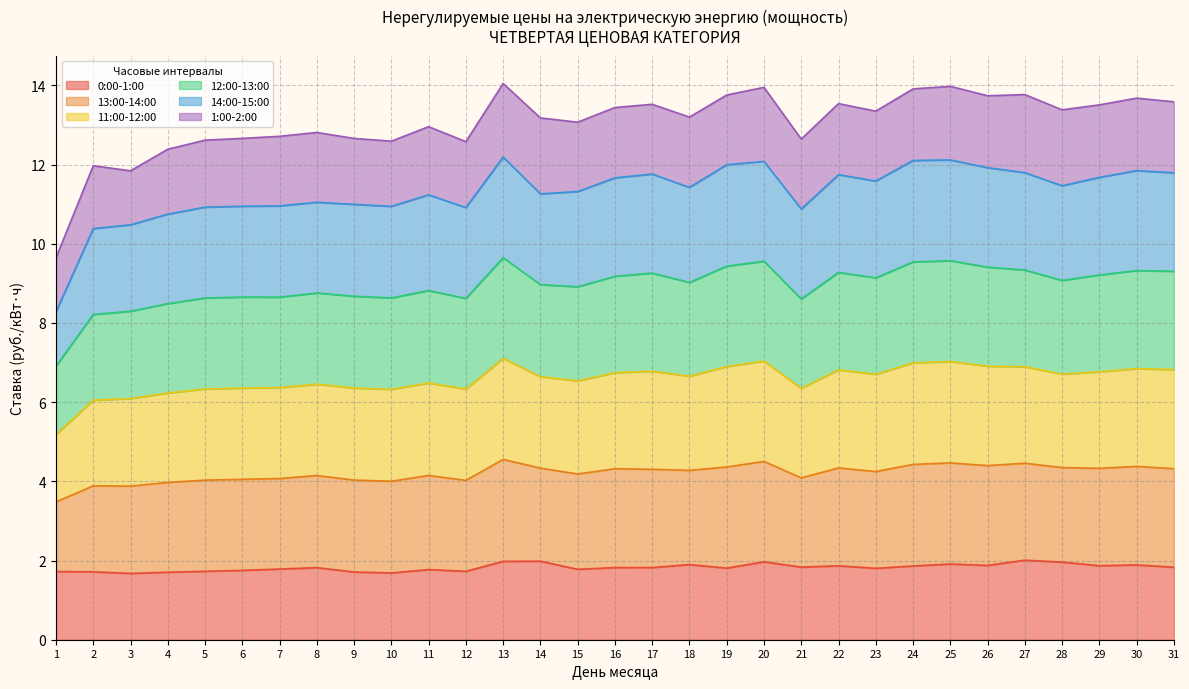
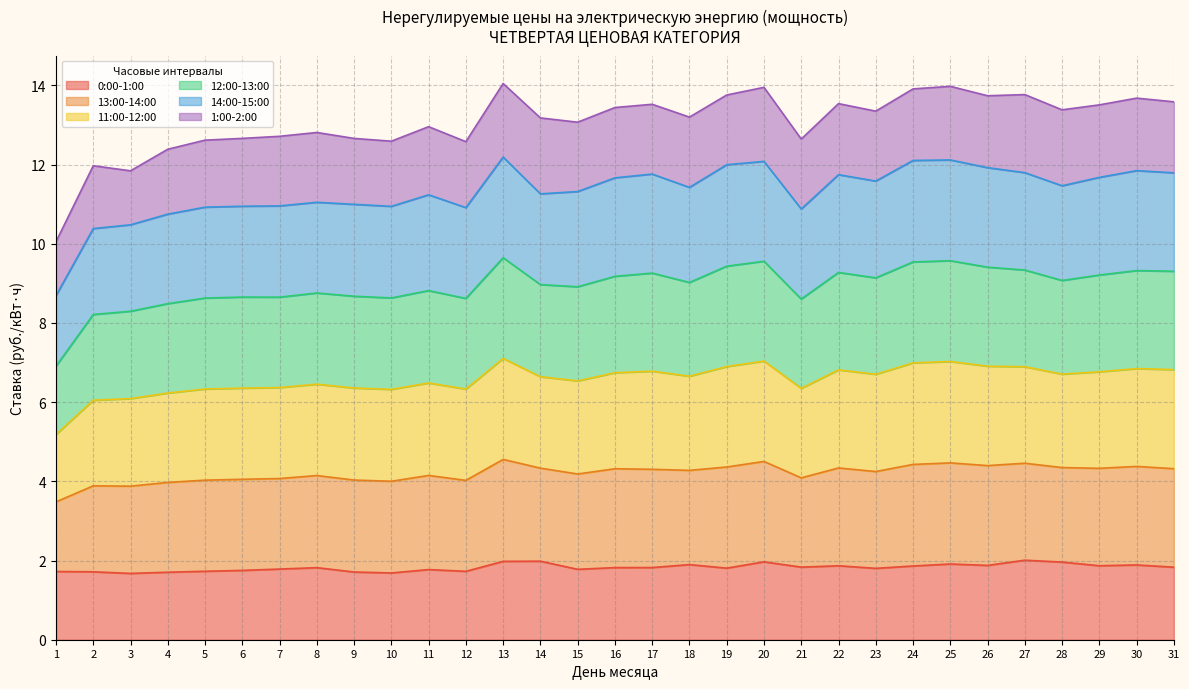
  {
    "12:00-13:00": {
      "1": 1.7,
      "2": 2.2,
      "3": 2.2,
      "4": 2.3,
      "5": 2.3,
      "6": 2.3,
      "7": 2.3,
      "8": 2.3,
      "9": 2.3,
      "10": 2.3,
      "11": 2.3,
      "12": 2.3,
      "13": 2.5,
      "14": 2.3,
      "15": 2.4,
      "16": 2.4,
      "17": 2.5,
      "18": 2.4,
      "19": 2.5,
      "20": 2.5,
      "21": 2.3,
      "22": 2.5,
      "23": 2.4,
      "24": 2.5,
      "25": 2.5,
      "26": 2.5,
      "27": 2.4,
      "28": 2.4,
      "29": 2.4,
      "30": 2.5,
      "31": 2.5
    },
    "14:00-15:00": {
-     "1": 1.4,
+     "1": 1.8,
      "2": 2.2,
      "3": 2.2,
      "4": 2.3,
      "5": 2.3,
      "6": 2.3,
      "7": 2.3,
      "8": 2.3,
      "9": 2.3,
      "10": 2.3,
      "11": 2.4,
      "12": 2.3,
      "13": 2.5,
      "14": 2.3,
      "15": 2.4,
      "16": 2.5,
      "17": 2.5,
      "18": 2.4,
      "19": 2.6,
      "20": 2.5,
      "21": 2.3,
      "22": 2.5,
      "23": 2.4,
      "24": 2.6,
      "25": 2.5,
      "26": 2.5,
      "27": 2.5,
      "28": 2.4,
      "29": 2.5,
      "30": 2.5,
      "31": 2.5
    },
    "1:00-2:00": {
      "1": 1.4,
      "2": 1.6,
      "3": 1.4,
      "4": 1.6,
      "5": 1.7,
      "6": 1.7,
      "7": 1.8,
      "8": 1.8,
      "9": 1.7,
      "10": 1.6,
      "11": 1.7,
      "12": 1.7,
      "13": 1.9,
      "14": 1.9,
      "15": 1.8,
      "16": 1.8,
      "17": 1.8,
      "18": 1.8,
      "19": 1.8,
      "20": 1.9,
      "21": 1.8,
      "22": 1.8,
      "23": 1.8,
      "24": 1.8,
      "25": 1.9,
      "26": 1.8,
      "27": 2.0,
      "28": 1.9,
      "29": 1.8,
      "30": 1.8,
      "31": 1.8
    }
  }
